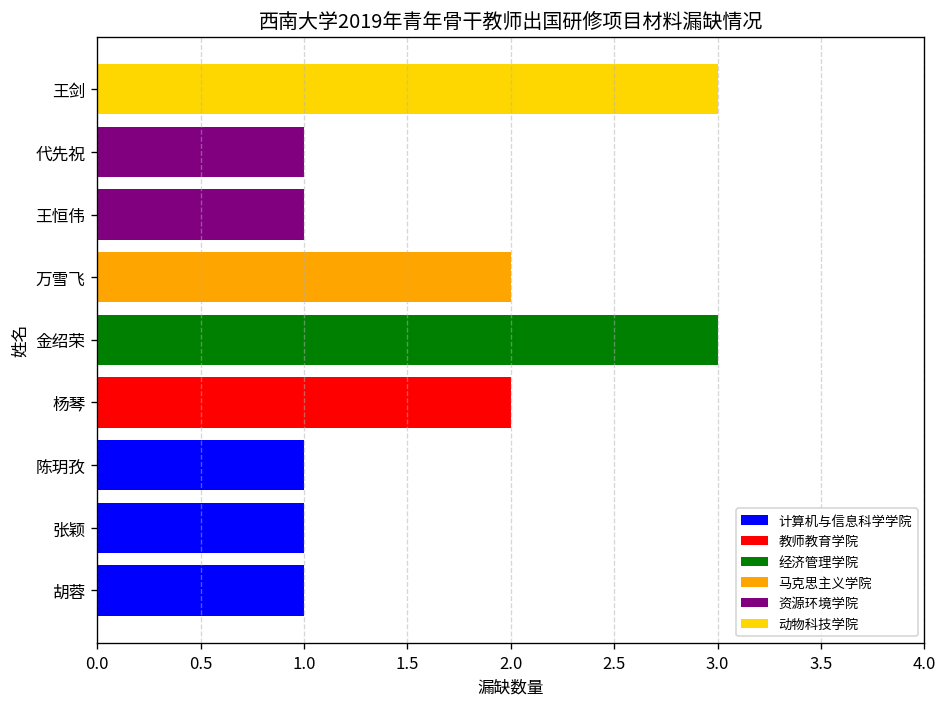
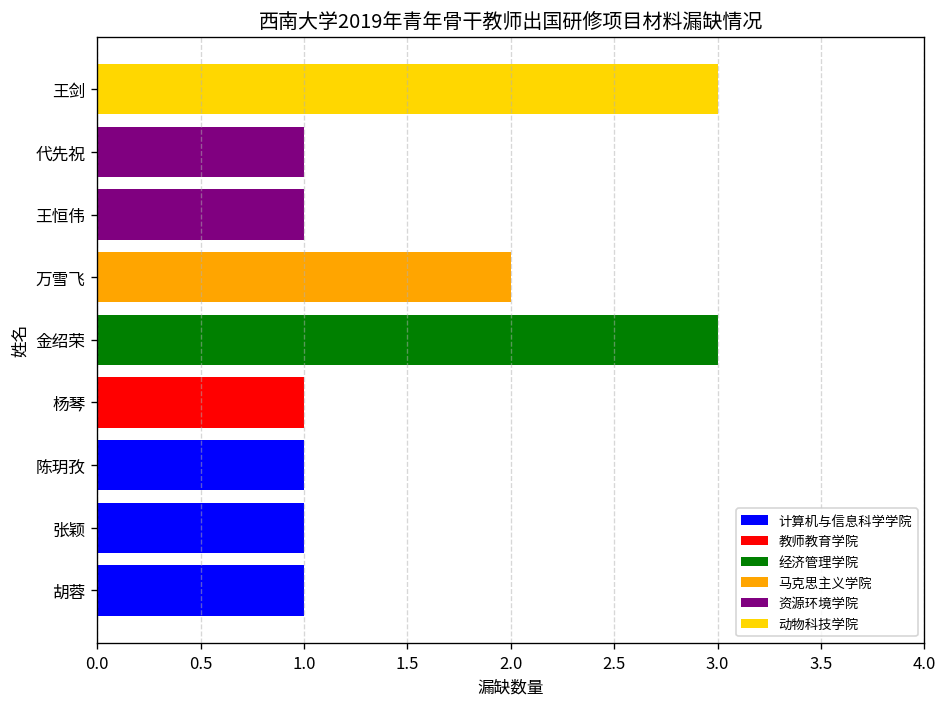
  {
    "计算机与信息科学学院": {
      "陈玥孜": 1,
      "张颖": 1,
      "胡蓉": 1
    },
    "教师教育学院": {
-     "杨琴": 2
+     "杨琴": 1
    },
    "经济管理学院": {
      "金绍荣": 3
    },
    "资源环境学院": {
      "代先祝": 1,
      "王恒伟": 1
    }
  }
